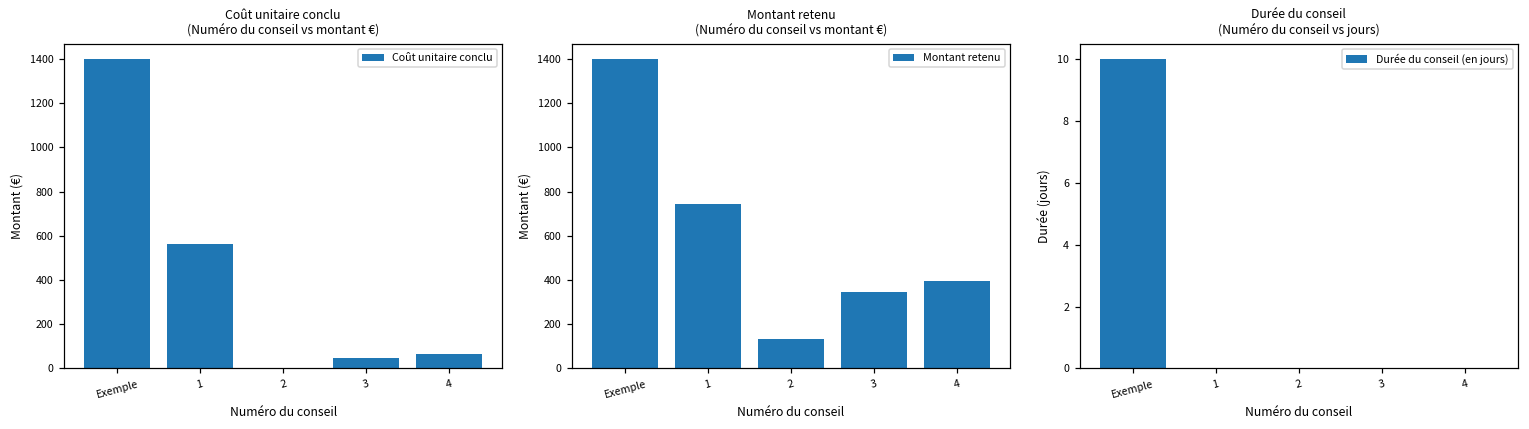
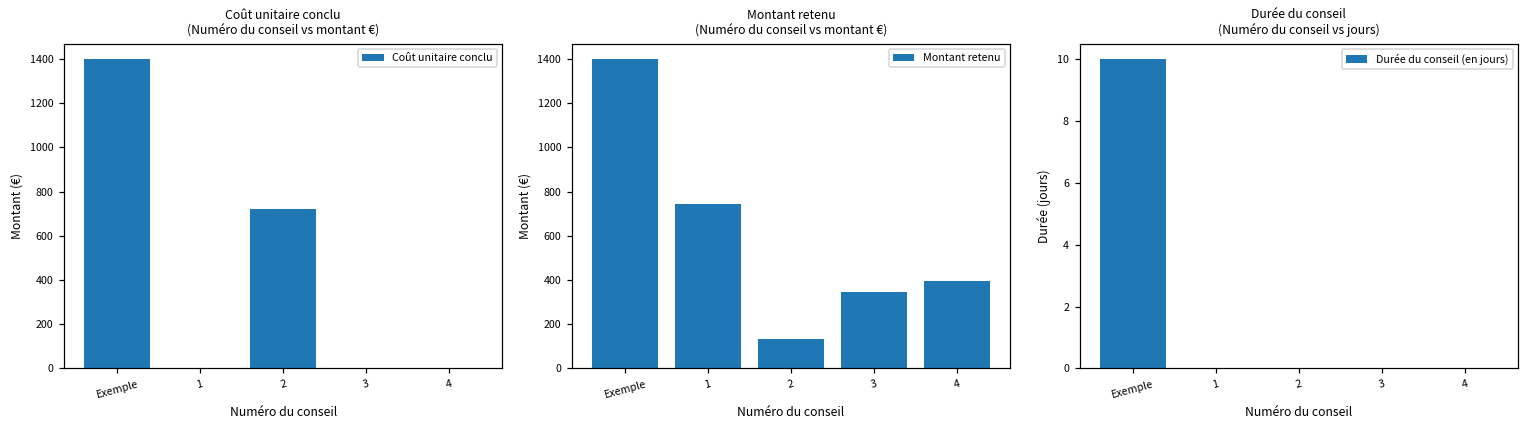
  {
    "Coût unitaire conclu (Numéro du conseil vs montant €)": {
      "Exemple": 1400,
-     "1": 560,
-     "2": 0,
-     "3": 50,
-     "4": 60
+     "1": 0,
+     "2": 720,
+     "3": 0,
+     "4": 0
    },
    "Montant retenu (Numéro du conseil vs montant €)": {
      "Exemple": 1400,
      "1": 750,
      "2": 130,
      "3": 340,
      "4": 390
    },
    "Durée du conseil (Numéro du conseil vs jours)": {
      "Exemple": 10.0,
      "1": 0.0,
      "2": 0.0,
      "3": 0.0,
      "4": 0.0
    }
  }
